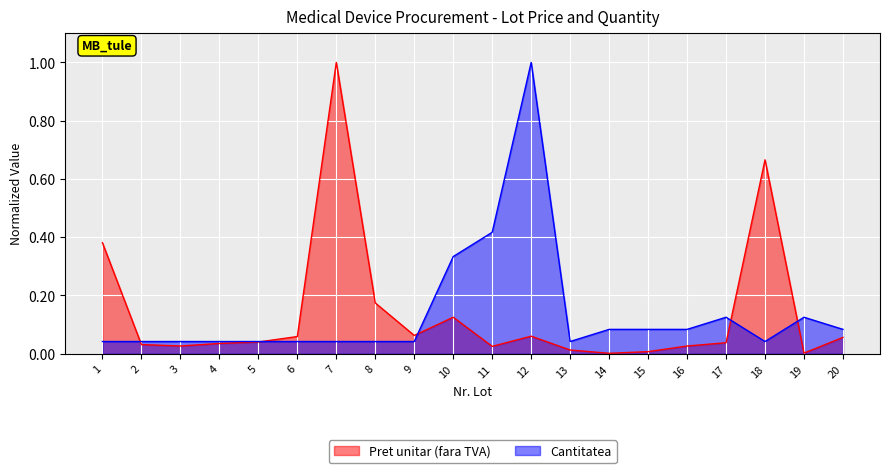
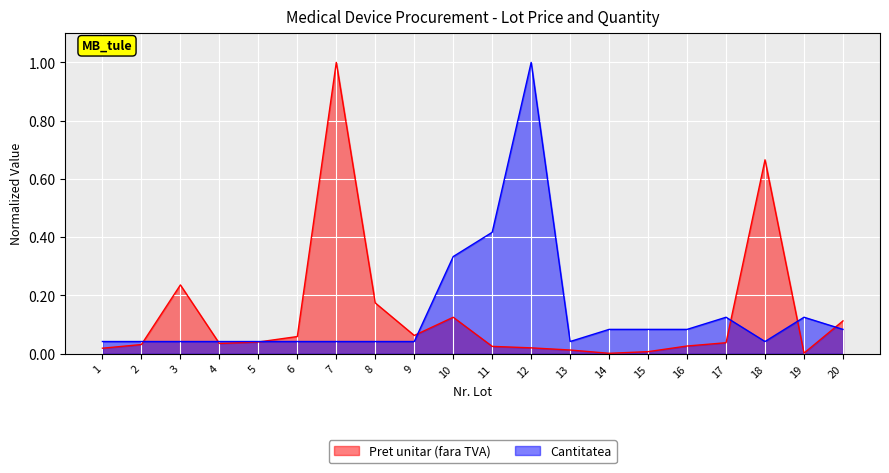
  {
    "Pret unitar (fara TVA)": {
-     "1": 0.38,
+     "1": 0.02,
      "2": 0.03,
-     "3": 0.03,
+     "3": 0.24,
      "6": 0.06,
      "7": 1.00,
      "8": 0.17,
      "9": 0.06,
      "10": 0.12,
      "11": 0.03,
-     "12": 0.06,
+     "12": 0.02,
      "13": 0.01,
      "14": 0.00,
      "15": 0.01,
      "16": 0.03,
      "17": 0.04,
      "18": 0.67,
      "19": 0.00,
-     "20": 0.06
+     "20": 0.11
    },
    "Cantitatea": {
      "1": 0.04,
      "2": 0.04,
      "3": 0.04,
      "6": 0.04,
      "7": 0.04,
      "8": 0.04,
      "9": 0.04,
      "10": 0.33,
      "11": 0.42,
      "12": 1.00,
      "13": 0.04,
      "14": 0.08,
      "15": 0.08,
      "16": 0.08,
      "17": 0.13,
      "18": 0.04,
      "19": 0.13,
      "20": 0.08
    }
  }
